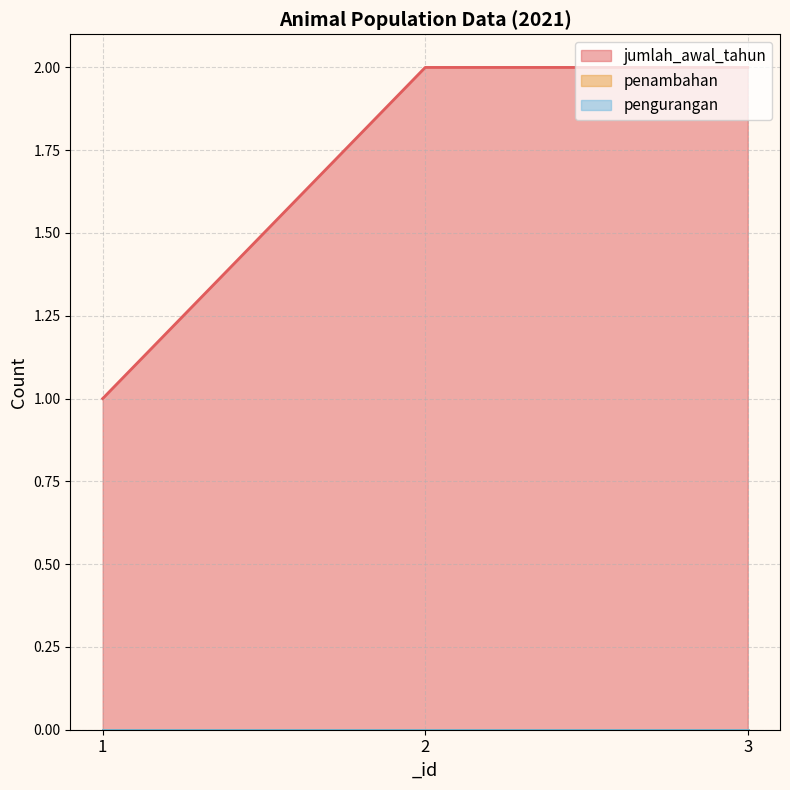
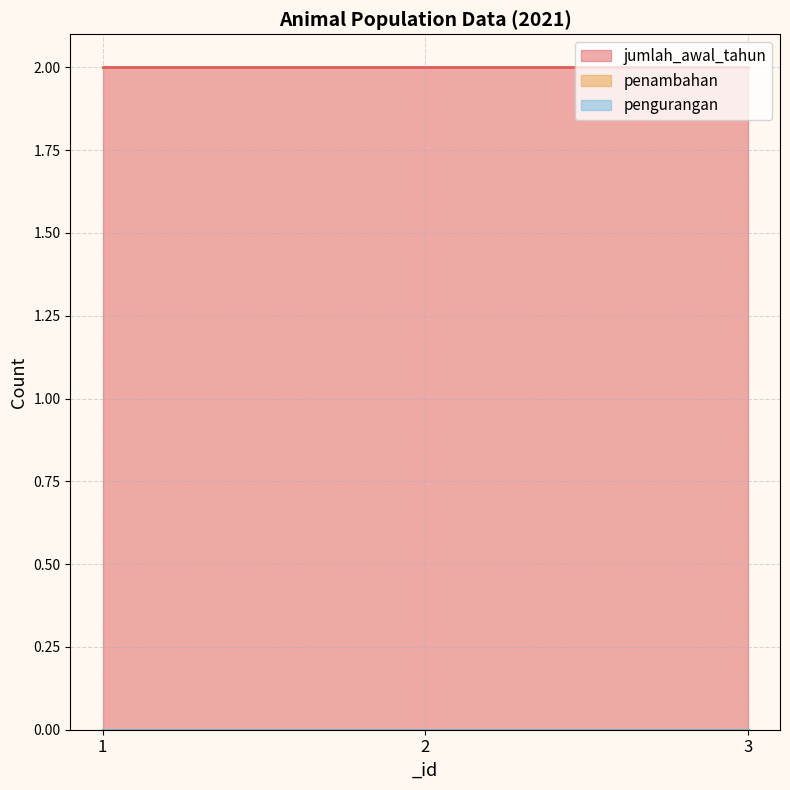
  {
    "jumlah_awal_tahun": {
-     "1": 1,
+     "1": 2,
      "2": 2
    },
    "pengurangan": {
      "1": 0,
      "2": 0,
      "3": 0
    }
  }
